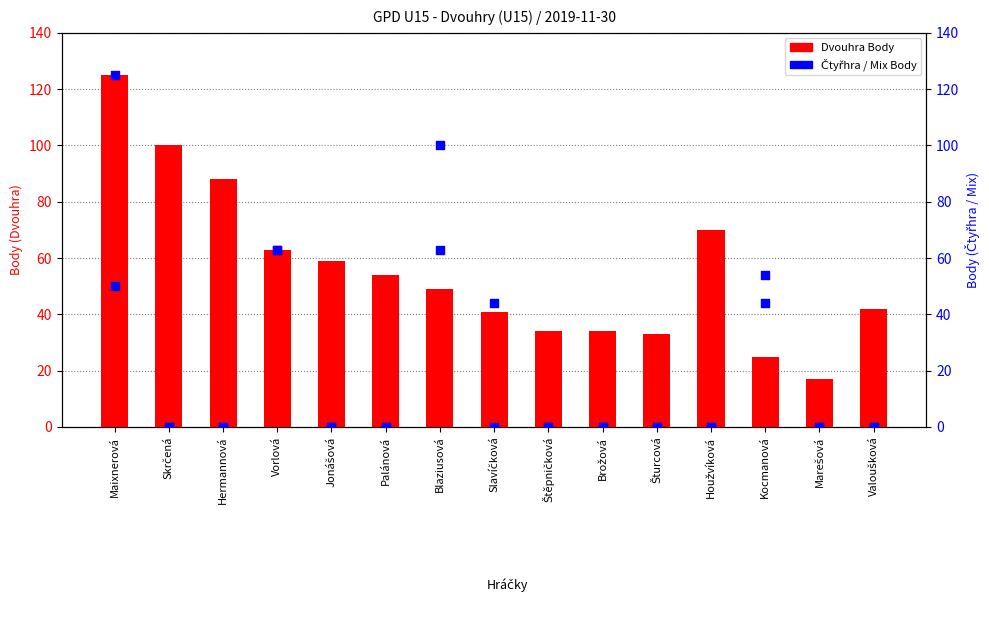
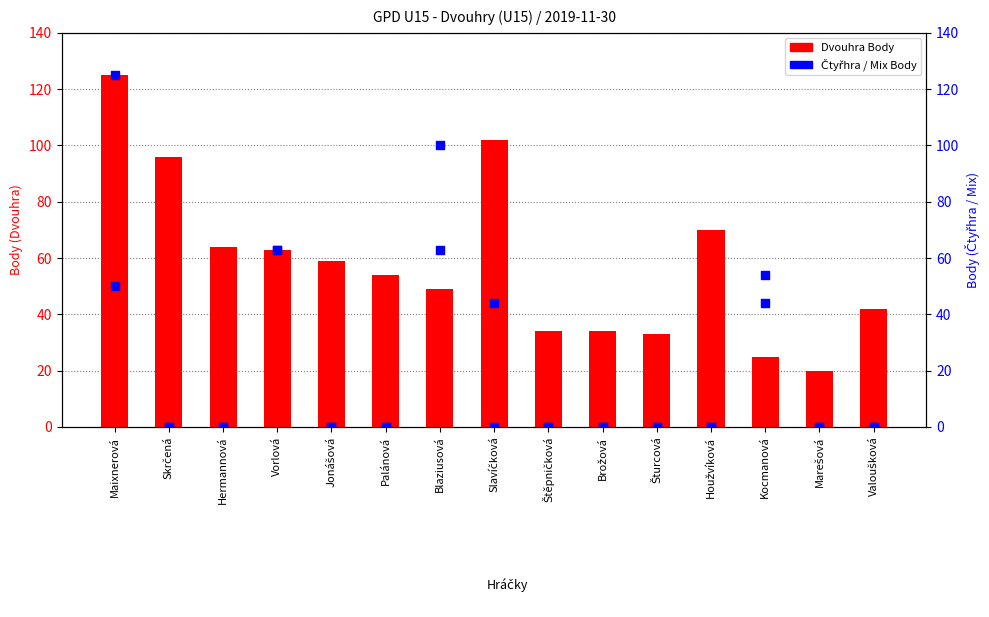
  {
    "Dvouhra Body": {
      "Maixnerová": 125,
-     "Skrčená": 100,
-     "Hermannová": 88,
+     "Skrčená": 96,
+     "Hermannová": 64,
      "Vorlová": 63,
      "Jonášová": 59,
      "Palánová": 54,
      "Blaziusová": 49,
-     "Slavíčková": 41,
+     "Slavíčková": 102,
      "Štěpničková": 34,
      "Brožová": 34,
      "Šturcová": 33,
      "Houžvíková": 70,
      "Kocmanová": 25,
-     "Marešová": 17,
+     "Marešová": 20,
      "Valoušková": 42
    }
  }
